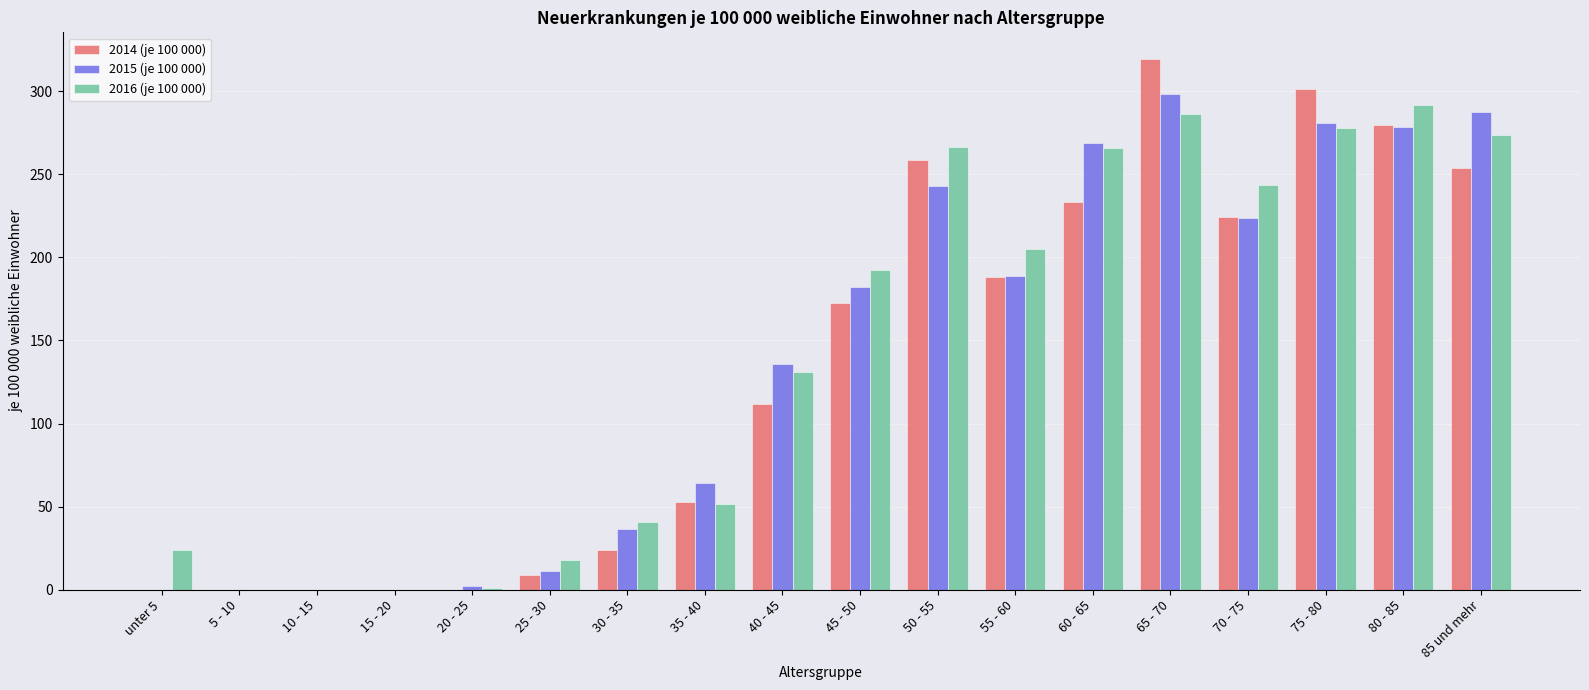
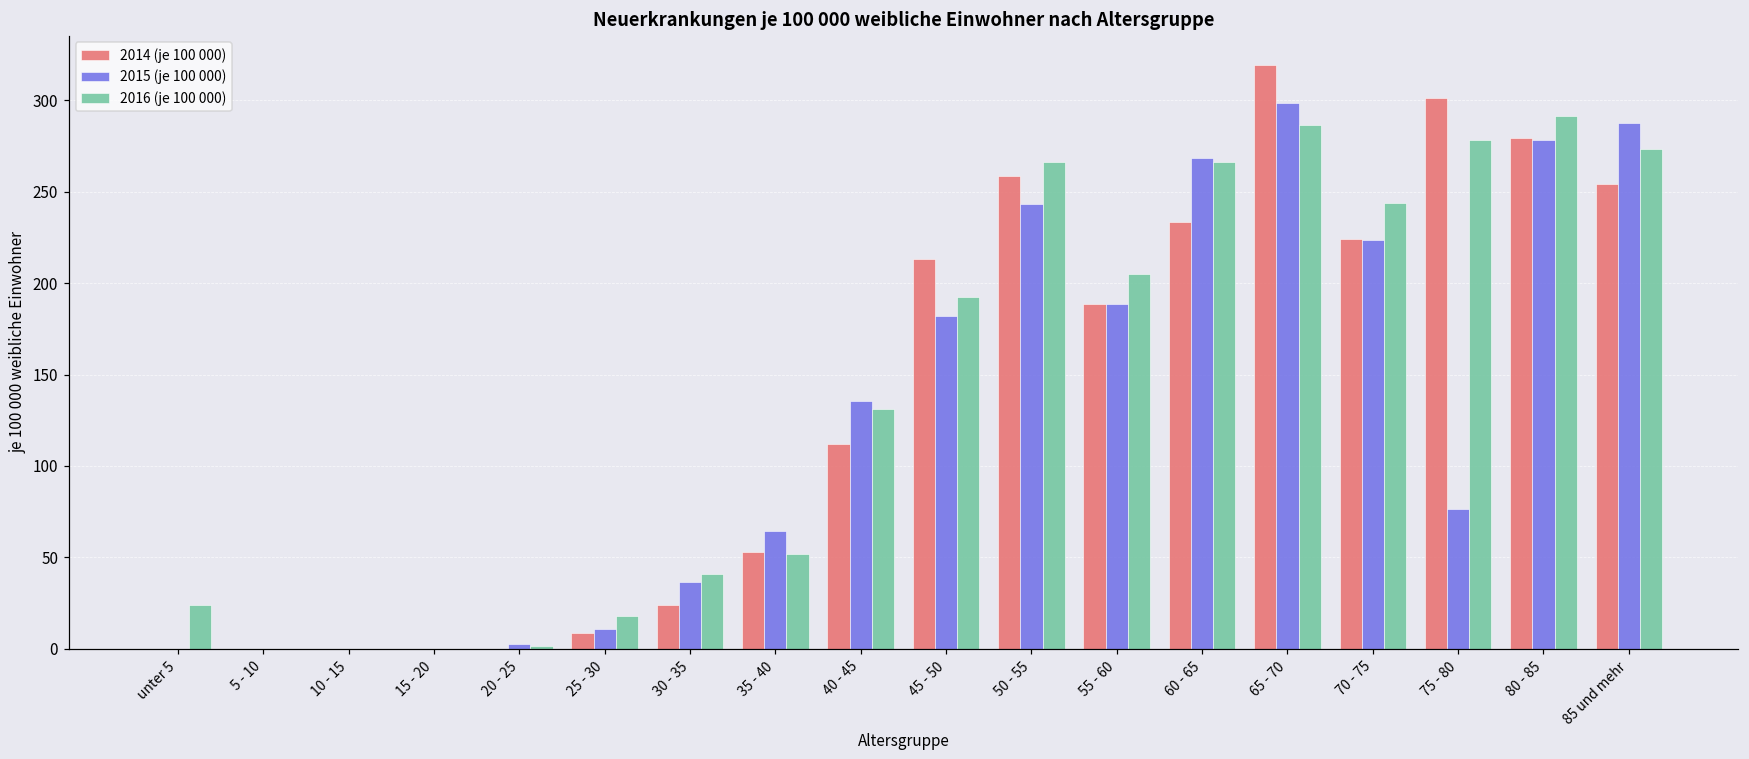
  {
    "2014 (je 100 000)": {
      "unter 5": 0,
      "5 - 10": 0,
      "10 - 15": 0,
      "15 - 20": 0,
      "20 - 25": 0,
      "25 - 30": 9,
      "30 - 35": 24,
      "35 - 40": 53,
      "40 - 45": 112,
-     "45 - 50": 173,
+     "45 - 50": 213,
      "50 - 55": 259,
      "55 - 60": 188,
      "60 - 65": 233,
      "65 - 70": 319,
      "70 - 75": 224,
      "75 - 80": 301,
      "80 - 85": 279,
      "85 und mehr": 254
    },
    "2015 (je 100 000)": {
      "unter 5": 0,
      "5 - 10": 0,
      "10 - 15": 0,
      "15 - 20": 0,
      "20 - 25": 3,
      "25 - 30": 11,
      "30 - 35": 36,
      "35 - 40": 64,
      "40 - 45": 136,
      "45 - 50": 182,
      "50 - 55": 243,
      "55 - 60": 189,
      "60 - 65": 269,
      "65 - 70": 298,
      "70 - 75": 223,
-     "75 - 80": 281,
+     "75 - 80": 77,
      "80 - 85": 278,
      "85 und mehr": 288
    },
    "2016 (je 100 000)": {
      "unter 5": 24,
      "5 - 10": 0,
      "10 - 15": 0,
      "15 - 20": 0,
      "25 - 30": 18,
      "30 - 35": 41,
      "35 - 40": 52,
      "40 - 45": 131,
      "45 - 50": 192,
      "50 - 55": 266,
      "55 - 60": 205,
      "60 - 65": 266,
      "65 - 70": 287,
      "70 - 75": 244,
      "75 - 80": 278,
      "80 - 85": 291,
      "85 und mehr": 274
    }
  }
